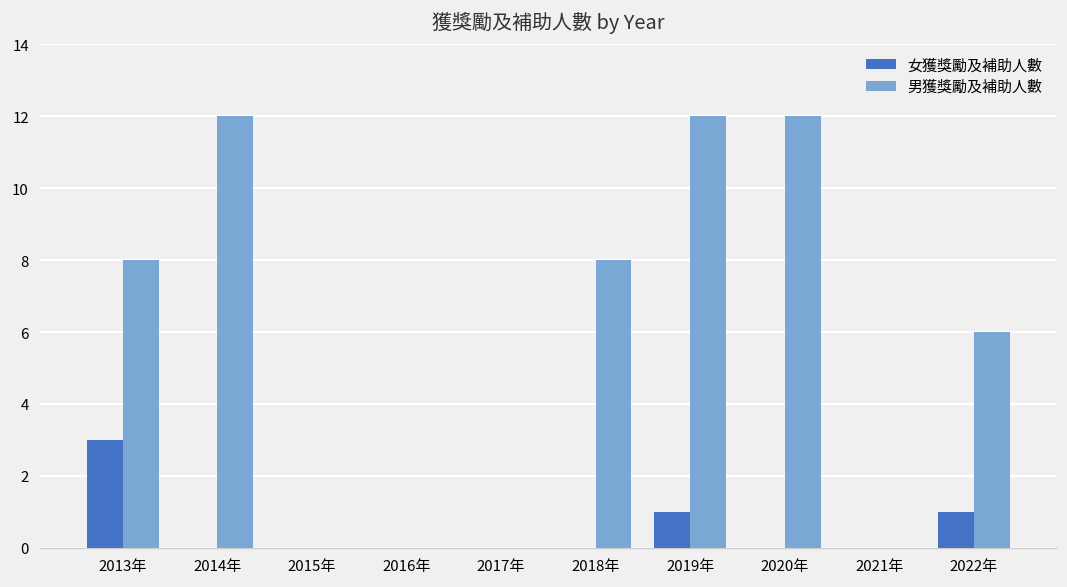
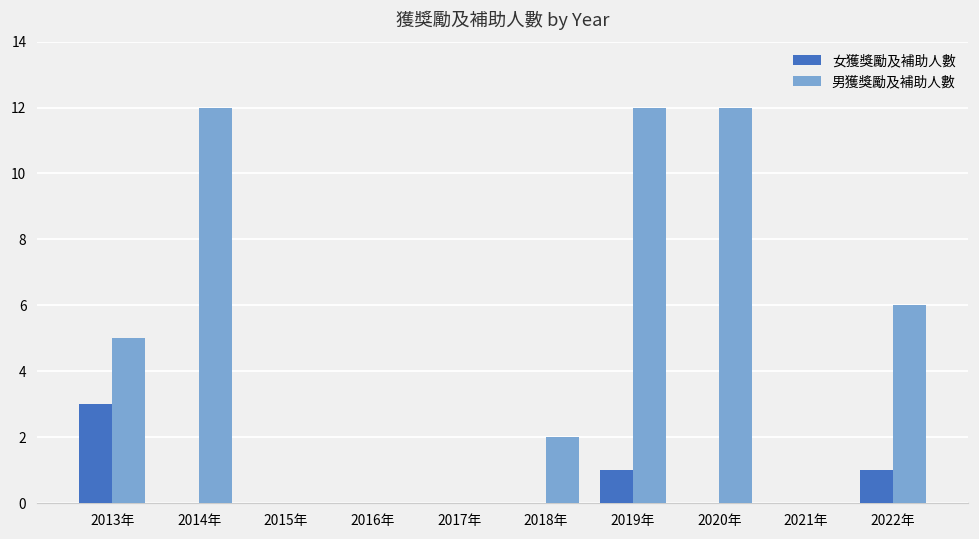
  {
    "女獲獎勵及補助人數": {
      "2013年": 3,
      "2014年": 0,
      "2015年": 0,
      "2016年": 0,
      "2017年": 0,
      "2018年": 0,
      "2019年": 1,
      "2020年": 0,
      "2021年": 0,
      "2022年": 1
    },
    "男獲獎勵及補助人數": {
-     "2013年": 8,
+     "2013年": 5,
      "2014年": 12,
      "2015年": 0,
      "2016年": 0,
      "2017年": 0,
-     "2018年": 8,
+     "2018年": 2,
      "2019年": 12,
      "2020年": 12,
      "2021年": 0,
      "2022年": 6
    }
  }
